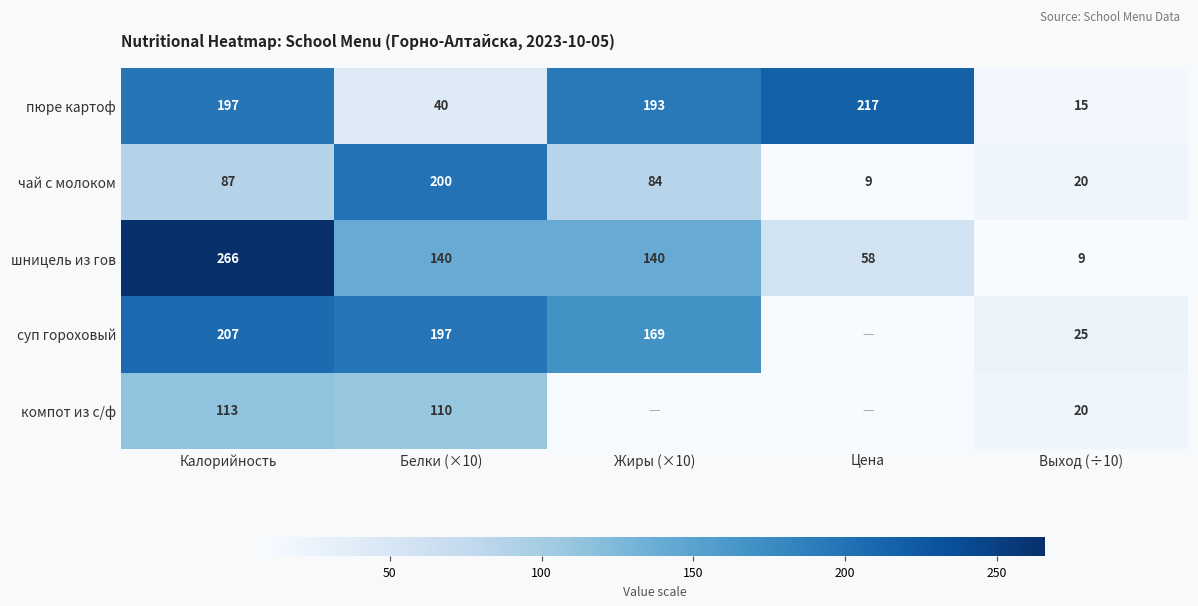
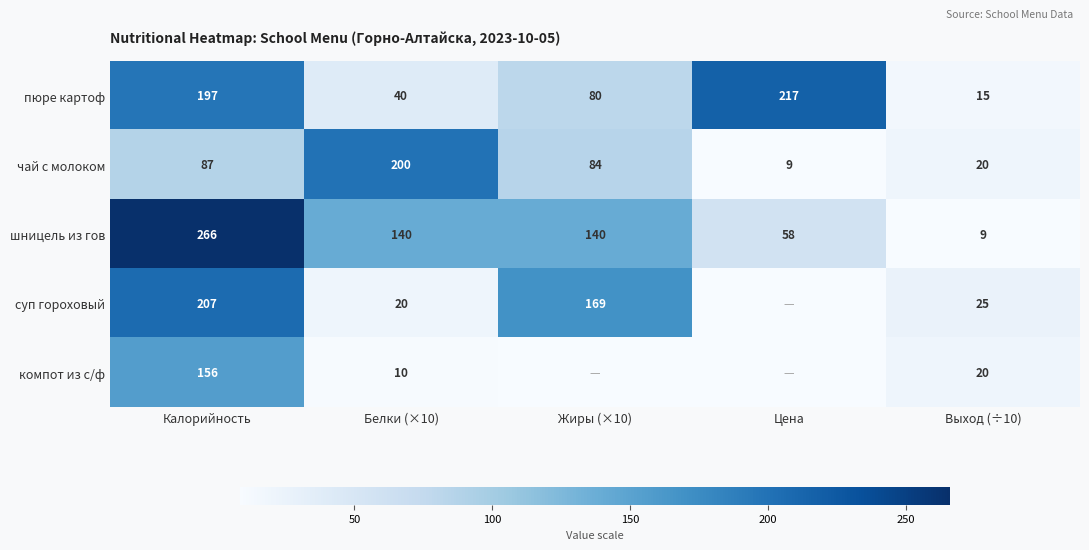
  {
    "пюре картоф": {
      "Калорийность": 197,
      "Белки (×10)": 40,
-     "Жиры (×10)": 193,
+     "Жиры (×10)": 80,
      "Цена": 217,
      "Выход (÷10)": 15
    },
    "чай с молоком": {
      "Калорийность": 87,
      "Белки (×10)": 200,
      "Жиры (×10)": 84,
      "Цена": 9,
      "Выход (÷10)": 20
    },
    "шницель из гов": {
      "Калорийность": 266,
      "Белки (×10)": 140,
      "Жиры (×10)": 140,
      "Цена": 58,
      "Выход (÷10)": 9
    },
    "суп гороховый": {
      "Калорийность": 207,
-     "Белки (×10)": 197,
+     "Белки (×10)": 20,
      "Жиры (×10)": 169,
      "Выход (÷10)": 25
    },
    "компот из с/ф": {
-     "Калорийность": 113,
-     "Белки (×10)": 110,
+     "Калорийность": 156,
+     "Белки (×10)": 10,
      "Выход (÷10)": 20
    }
  }
